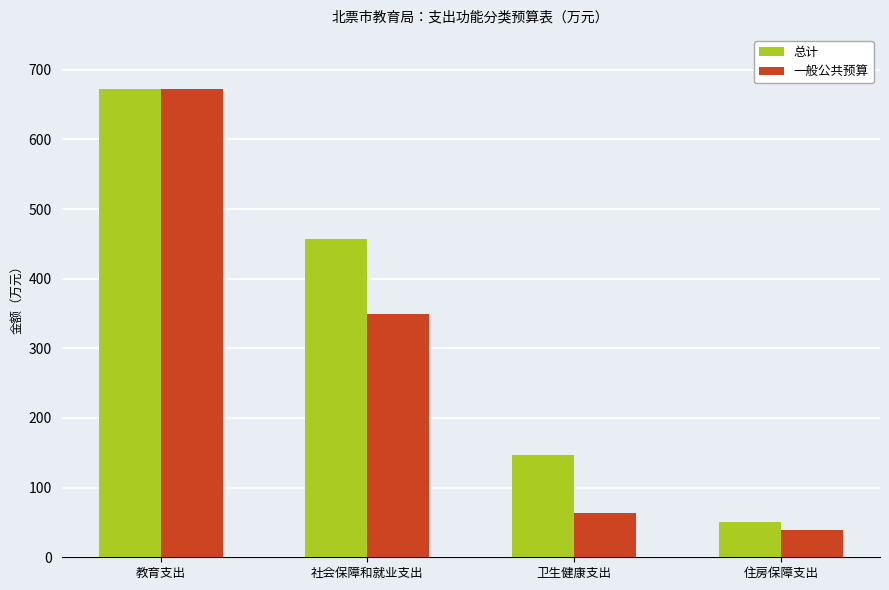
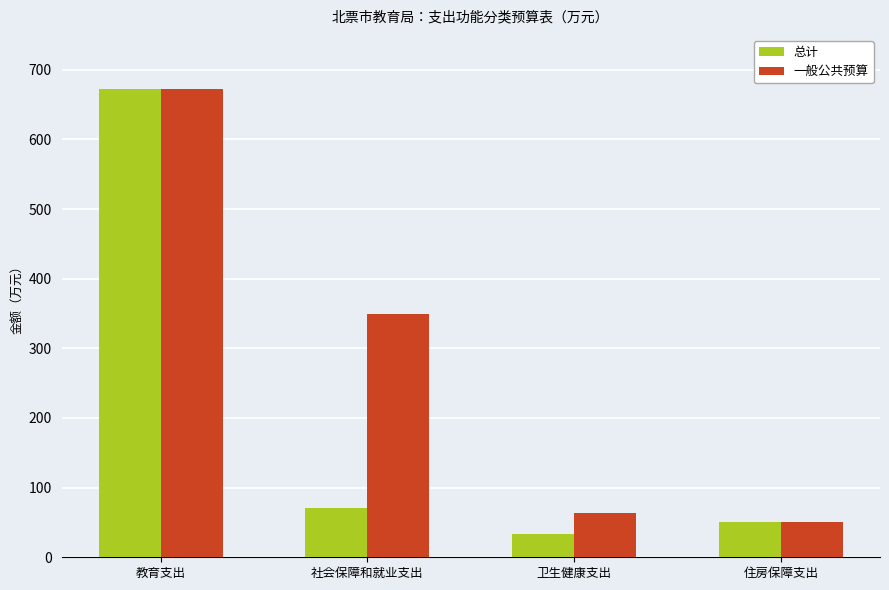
  {
    "总计": {
      "教育支出": 670,
-     "社会保障和就业支出": 460,
-     "卫生健康支出": 150,
+     "社会保障和就业支出": 70,
+     "卫生健康支出": 30,
      "住房保障支出": 50
    },
    "一般公共预算": {
      "教育支出": 670,
      "社会保障和就业支出": 350,
      "卫生健康支出": 60,
-     "住房保障支出": 40
+     "住房保障支出": 50
    }
  }
